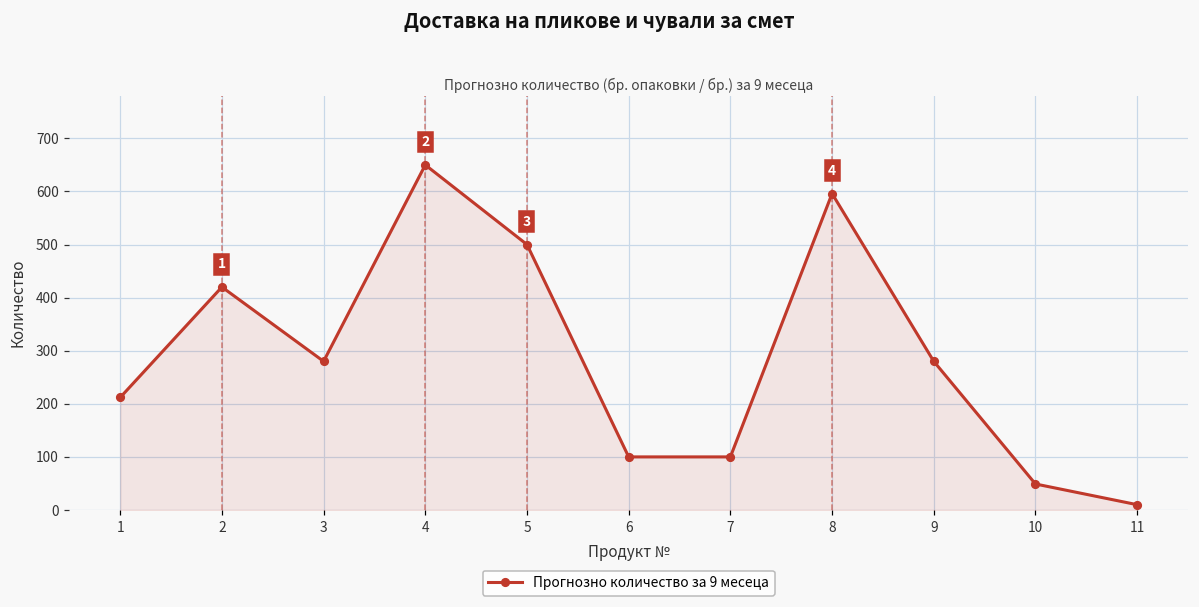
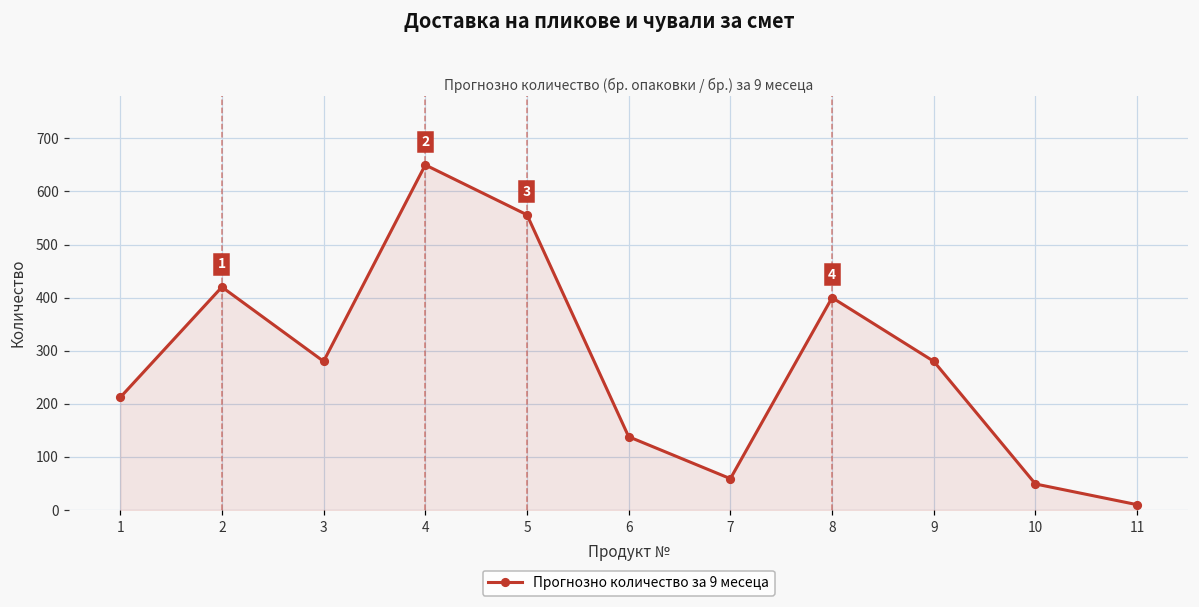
  {
    "1": 210,
    "3": 280,
-   "5": 500,
-   "6": 100,
-   "7": 100,
-   "8": 600,
+   "5": 560,
+   "6": 140,
+   "7": 60,
+   "8": 400,
    "9": 280,
    "10": 50,
    "11": 10
  }
